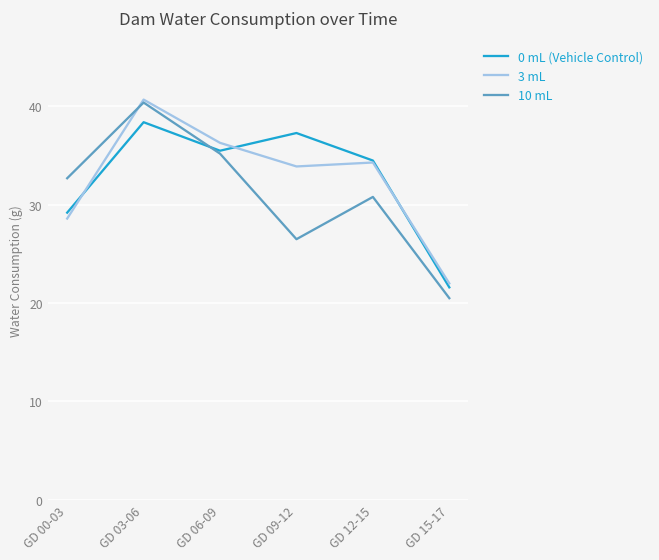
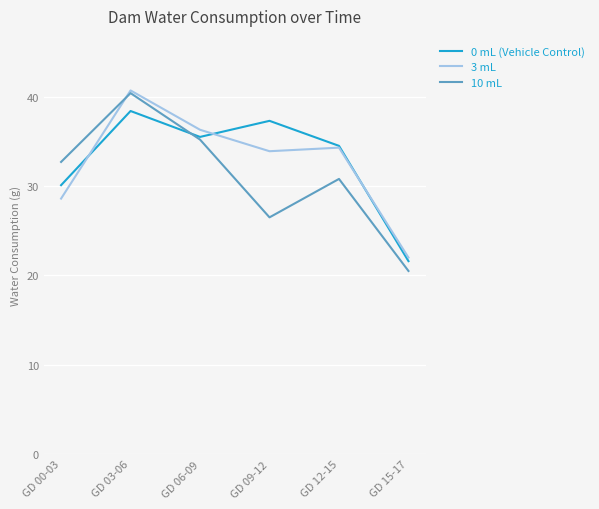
  {
    "0 mL (Vehicle Control)": {
-     "GD 00-03": 29,
+     "GD 00-03": 30,
      "GD 03-06": 38,
      "GD 06-09": 36,
      "GD 09-12": 37,
      "GD 15-17": 22
    },
    "3 mL": {
      "GD 00-03": 29,
      "GD 03-06": 41,
      "GD 06-09": 36,
      "GD 09-12": 34,
      "GD 15-17": 22
    },
    "10 mL": {
      "GD 00-03": 33,
      "GD 03-06": 40,
      "GD 06-09": 35,
      "GD 09-12": 27,
      "GD 12-15": 31,
      "GD 15-17": 21
    }
  }
